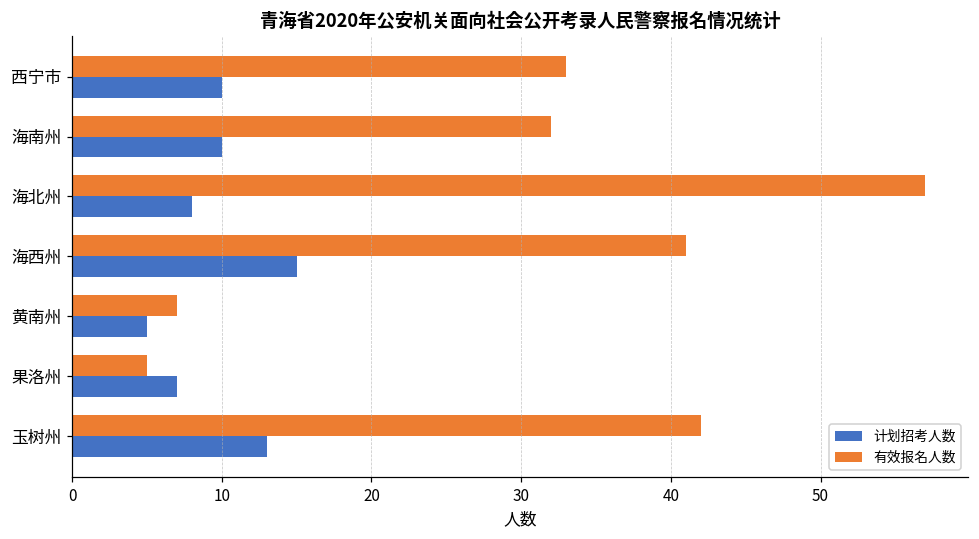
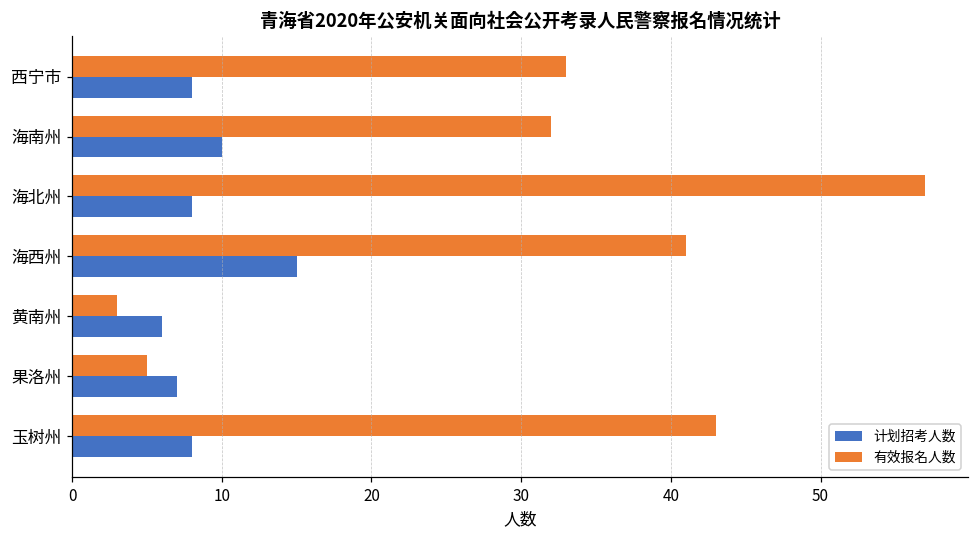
  {
    "计划招考人数": {
-     "西宁市": 10,
+     "西宁市": 8,
      "海南州": 10,
      "海北州": 8,
      "海西州": 15,
-     "黄南州": 5,
+     "黄南州": 6,
      "果洛州": 7,
-     "玉树州": 13
+     "玉树州": 8
    },
    "有效报名人数": {
      "西宁市": 33,
      "海南州": 32,
      "海北州": 57,
      "海西州": 41,
-     "黄南州": 7,
+     "黄南州": 3,
      "果洛州": 5,
-     "玉树州": 42
+     "玉树州": 43
    }
  }
